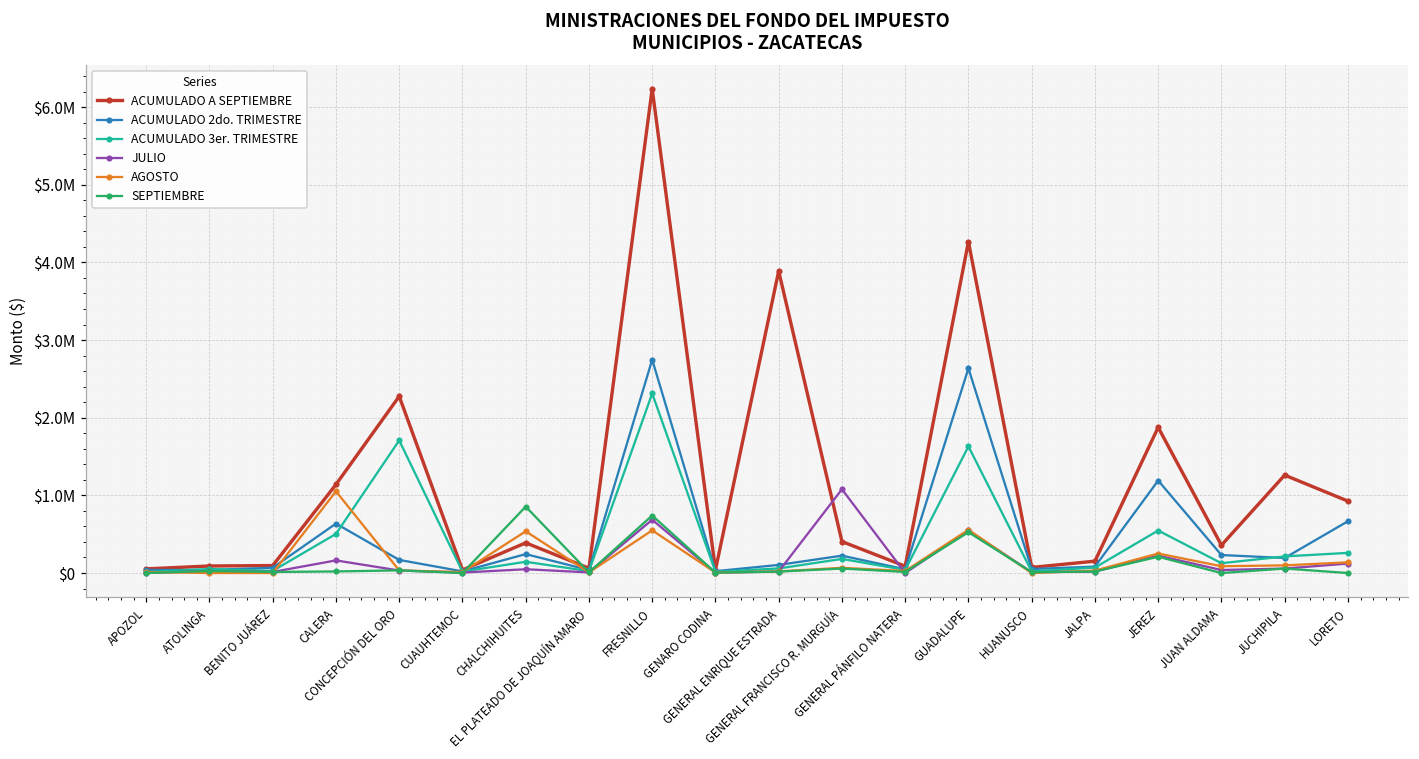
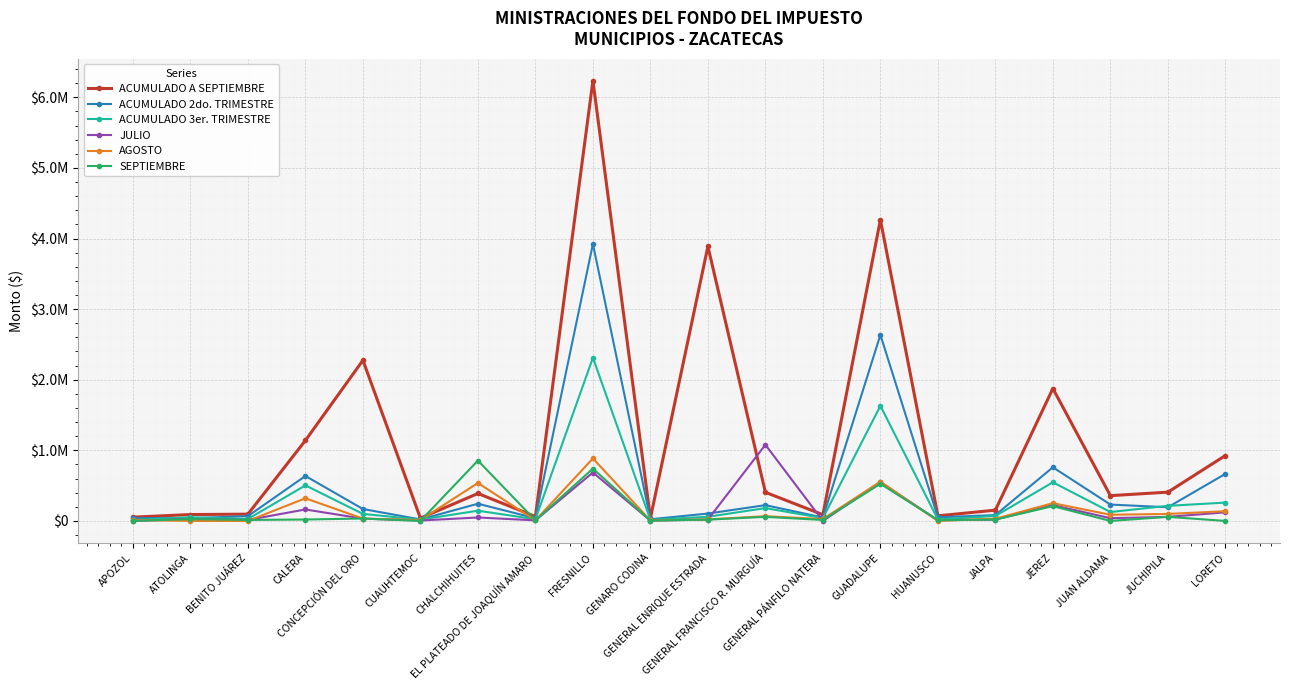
  {
    "ACUMULADO A SEPTIEMBRE": {
      "ATOLINGA": "$100000",
      "CALERA": "$1100000",
      "CONCEPCIÓN DEL ORO": "$2300000",
      "CHALCHIHUITES": "$400000",
      "FRESNILLO": "$6200000",
      "GENERAL ENRIQUE ESTRADA": "$3900000",
      "GENERAL FRANCISCO R. MURGUÍA": "$400000",
      "GENERAL PÁNFILO NATERA": "$100000",
      "GUADALUPE": "$4300000",
      "JALPA": "$200000",
      "JEREZ": "$1900000",
      "JUAN ALDAMA": "$400000",
-     "JUCHIPILA": "$1300000",
+     "JUCHIPILA": "$400000",
      "LORETO": "$900000"
    },
    "ACUMULADO 2do. TRIMESTRE": {
      "CALERA": "$600000",
      "CONCEPCIÓN DEL ORO": "$200000",
      "CHALCHIHUITES": "$200000",
-     "FRESNILLO": "$2700000",
+     "FRESNILLO": "$3900000",
      "GENERAL ENRIQUE ESTRADA": "$100000",
      "GENERAL FRANCISCO R. MURGUÍA": "$200000",
      "GUADALUPE": "$2600000",
-     "JEREZ": "$1200000",
+     "JEREZ": "$800000",
      "JUAN ALDAMA": "$200000",
      "LORETO": "$700000"
    },
    "ACUMULADO 3er. TRIMESTRE": {
      "CALERA": "$500000",
-     "CONCEPCIÓN DEL ORO": "$1700000",
+     "CONCEPCIÓN DEL ORO": "$100000",
      "CHALCHIHUITES": "$100000",
      "FRESNILLO": "$2300000",
      "GENERAL ENRIQUE ESTRADA": "$100000",
      "GENERAL FRANCISCO R. MURGUÍA": "$200000",
      "GUADALUPE": "$1600000",
      "JEREZ": "$500000",
      "JUAN ALDAMA": "$100000",
      "LORETO": "$300000"
    },
    "JULIO": {
      "CALERA": "$200000",
      "CHALCHIHUITES": "$0",
      "FRESNILLO": "$700000",
      "GENERAL FRANCISCO R. MURGUÍA": "$1100000",
      "JUAN ALDAMA": "$0"
    },
    "AGOSTO": {
-     "CALERA": "$1100000",
+     "CALERA": "$300000",
      "CHALCHIHUITES": "$500000",
-     "FRESNILLO": "$500000",
+     "FRESNILLO": "$900000",
      "JUAN ALDAMA": "$100000",
      "JUCHIPILA": "$100000"
    },
    "SEPTIEMBRE": {
      "CALERA": "$0",
      "CHALCHIHUITES": "$900000",
      "FRESNILLO": "$700000",
      "JUAN ALDAMA": "$0",
      "LORETO": "$0"
    }
  }
